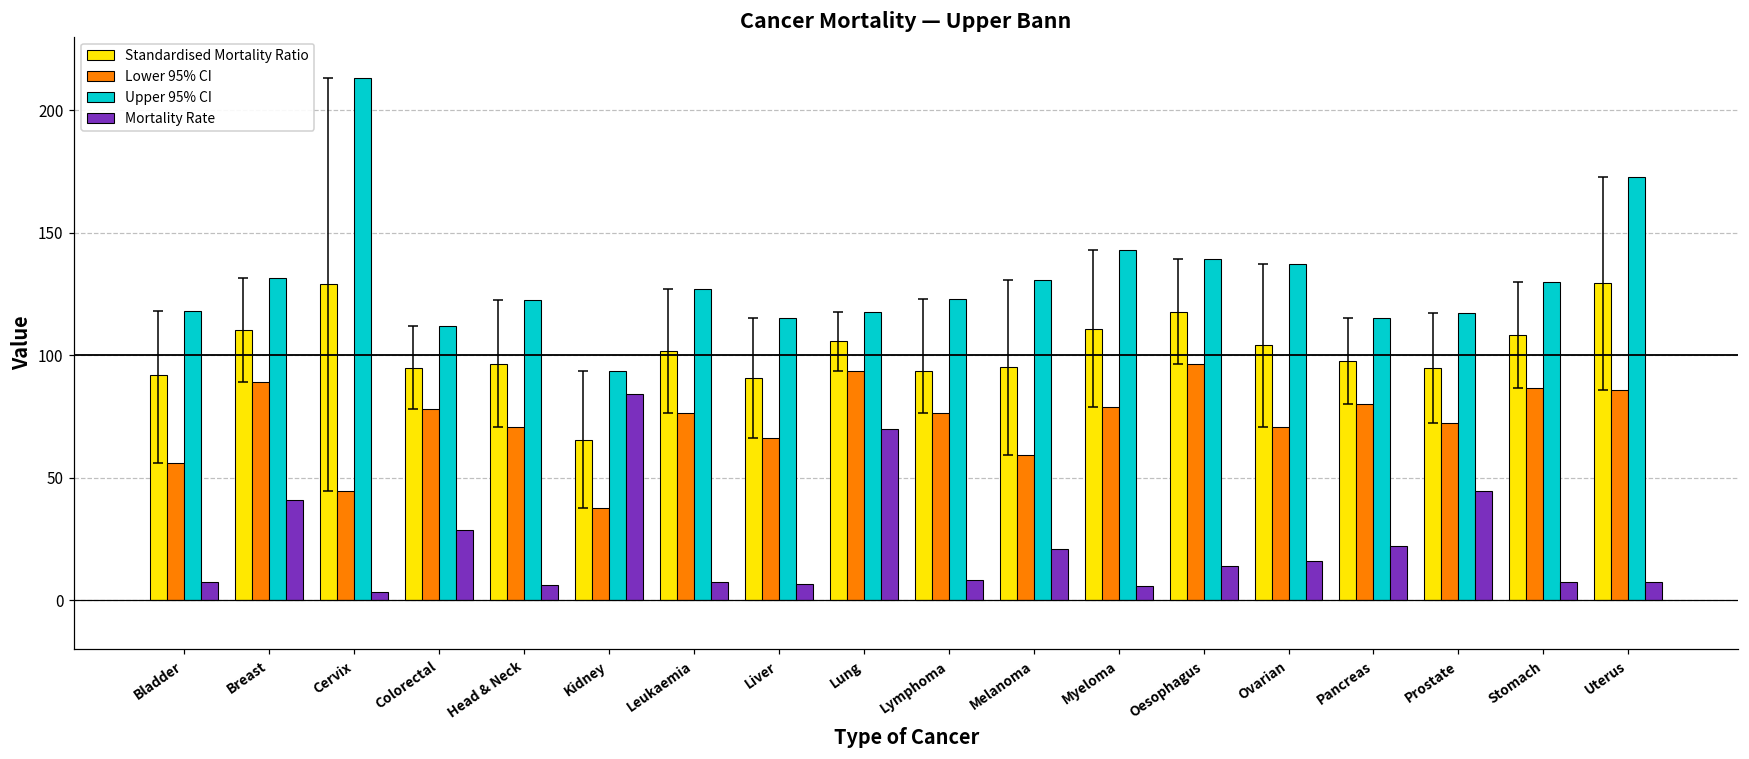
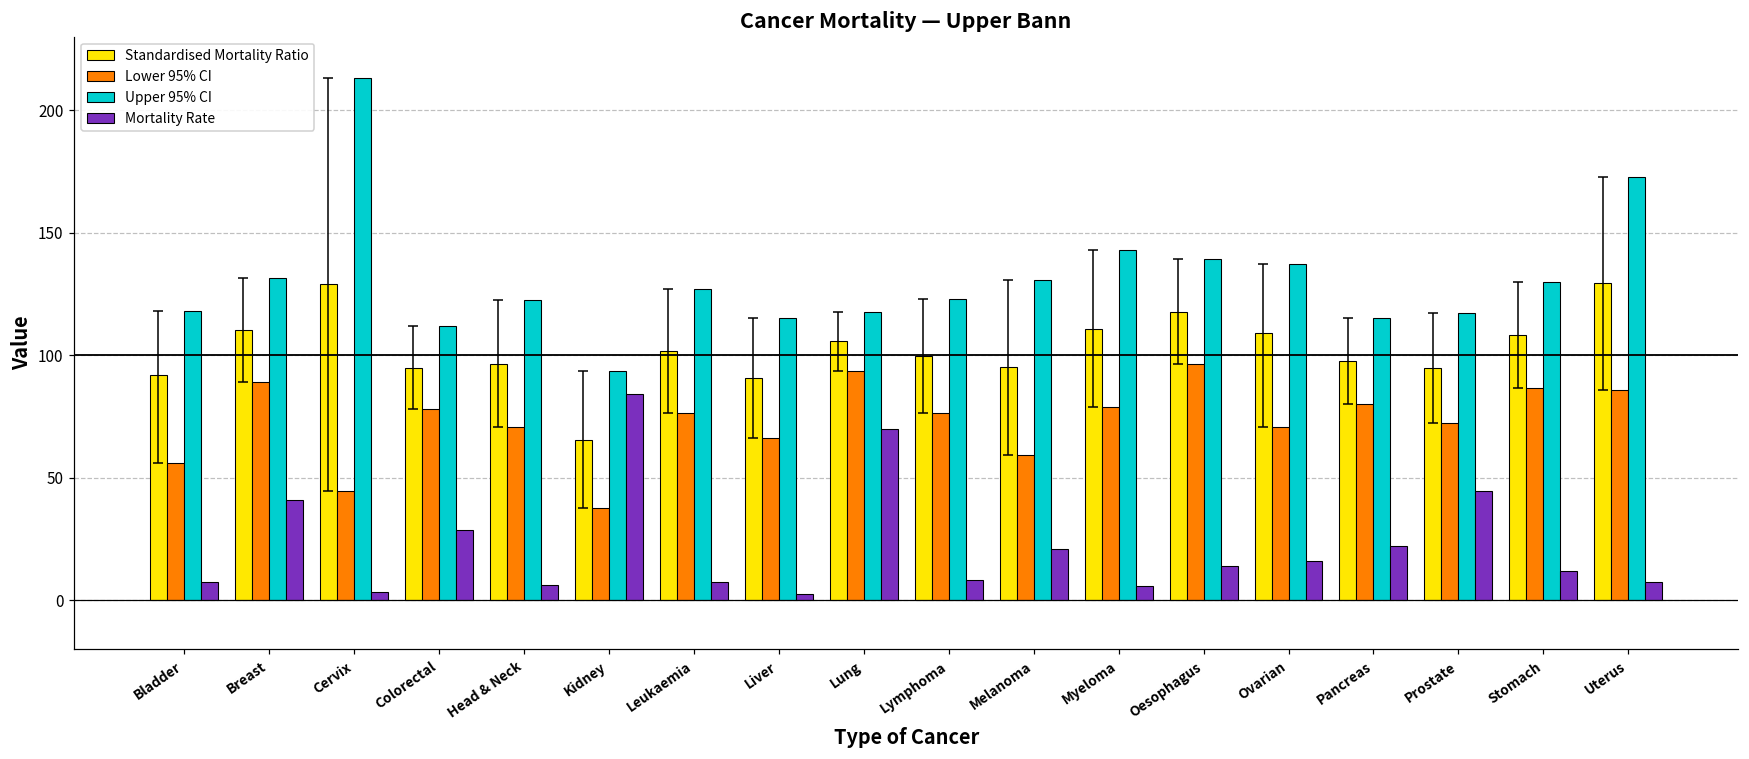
  {
    "Standardised Mortality Ratio": {
      "Bladder": 92,
      "Breast": 110,
      "Cervix": 129,
      "Colorectal": 95,
      "Head & Neck": 97,
      "Kidney": 66,
      "Leukaemia": 102,
      "Liver": 91,
      "Lung": 106,
-     "Lymphoma": 94,
+     "Lymphoma": 100,
      "Melanoma": 95,
      "Myeloma": 111,
      "Oesophagus": 118,
-     "Ovarian": 104,
+     "Ovarian": 109,
      "Pancreas": 98,
      "Prostate": 95,
      "Stomach": 108,
      "Uterus": 129
    },
    "Lower 95% CI": {
      "Bladder": 56,
      "Breast": 89,
      "Cervix": 45,
      "Colorectal": 78,
      "Head & Neck": 71,
      "Kidney": 38,
      "Leukaemia": 76,
      "Liver": 66,
      "Lung": 94,
      "Lymphoma": 77,
      "Melanoma": 59,
      "Myeloma": 79,
      "Oesophagus": 96,
      "Ovarian": 71,
      "Pancreas": 80,
      "Prostate": 73,
      "Stomach": 87,
      "Uterus": 86
    },
    "Upper 95% CI": {
      "Bladder": 118,
      "Breast": 132,
      "Cervix": 213,
      "Colorectal": 112,
      "Head & Neck": 123,
      "Kidney": 94,
      "Leukaemia": 127,
      "Liver": 115,
      "Lung": 118,
      "Lymphoma": 123,
      "Melanoma": 131,
      "Myeloma": 143,
      "Oesophagus": 139,
      "Ovarian": 137,
      "Pancreas": 115,
      "Prostate": 117,
      "Stomach": 130,
      "Uterus": 173
    },
    "Mortality Rate": {
      "Bladder": 7,
      "Breast": 41,
      "Cervix": 3,
      "Colorectal": 29,
      "Head & Neck": 6,
      "Kidney": 84,
      "Leukaemia": 8,
-     "Liver": 7,
+     "Liver": 3,
      "Lung": 70,
      "Lymphoma": 9,
      "Melanoma": 21,
      "Myeloma": 6,
      "Oesophagus": 14,
      "Ovarian": 16,
      "Pancreas": 22,
      "Prostate": 45,
-     "Stomach": 7,
+     "Stomach": 12,
      "Uterus": 7
    }
  }
